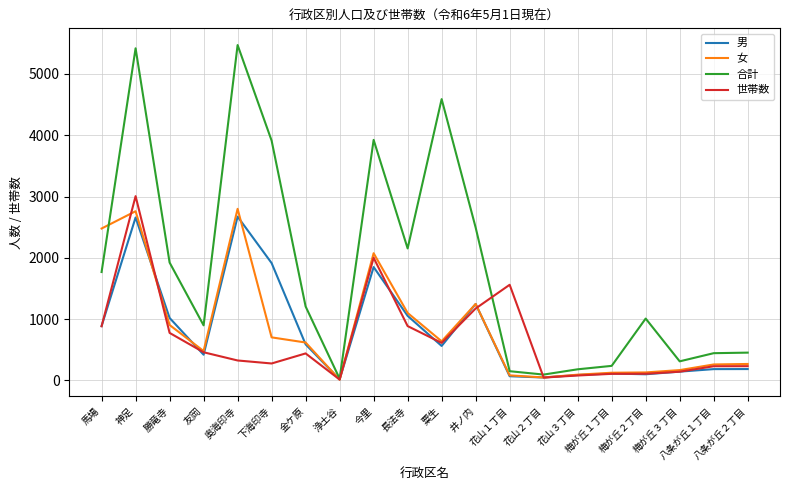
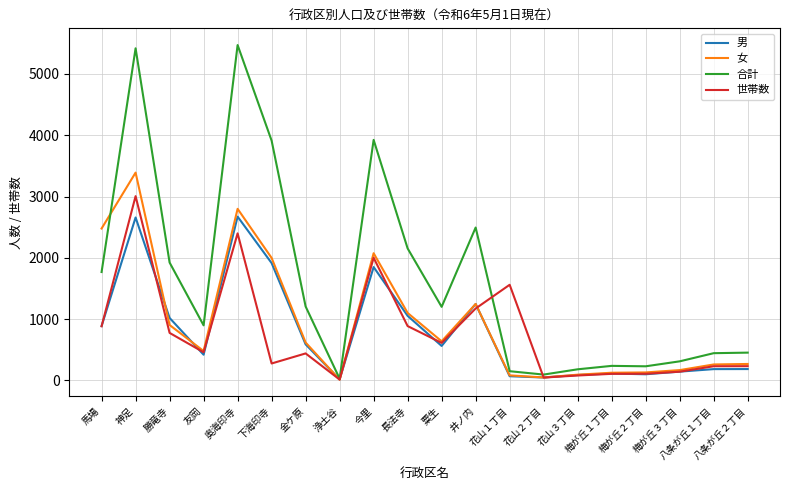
  {
    "男": {
      "神足": 2700,
      "勝竜寺": 1000,
      "奥海印寺": 2700,
      "下海印寺": 1900,
      "今里": 1800,
      "長法寺": 1100,
      "粟生": 600,
      "八条が丘１丁目": 200,
      "八条が丘２丁目": 200
    },
    "女": {
      "馬場": 2500,
-     "神足": 2800,
+     "神足": 3400,
      "勝竜寺": 900,
      "奥海印寺": 2800,
-     "下海印寺": 700,
+     "下海印寺": 2000,
      "今里": 2100,
      "長法寺": 1100
    },
    "合計": {
      "馬場": 1800,
      "神足": 5400,
      "勝竜寺": 1900,
      "友岡": 900,
      "奥海印寺": 5500,
      "下海印寺": 3900,
      "金ケ原": 1200,
      "今里": 3900,
      "長法寺": 2200,
-     "粟生": 4600,
+     "粟生": 1200,
      "井ノ内": 2500,
      "花山１丁目": 200,
      "花山２丁目": 100,
      "花山３丁目": 200,
      "梅が丘１丁目": 200,
-     "梅が丘２丁目": 1000,
+     "梅が丘２丁目": 200,
      "梅が丘３丁目": 300,
      "八条が丘１丁目": 400,
      "八条が丘２丁目": 500
    },
    "世帯数": {
      "神足": 3000,
      "勝竜寺": 800,
-     "奥海印寺": 300,
+     "奥海印寺": 2400,
      "下海印寺": 300,
      "金ケ原": 400,
      "今里": 2000,
      "長法寺": 900,
      "井ノ内": 1200,
      "花山１丁目": 1600
    }
  }
